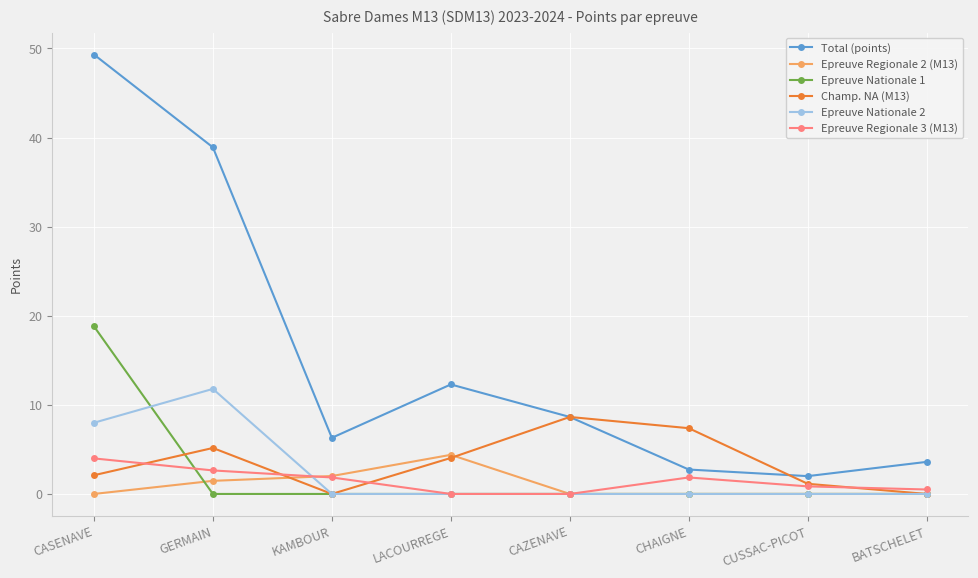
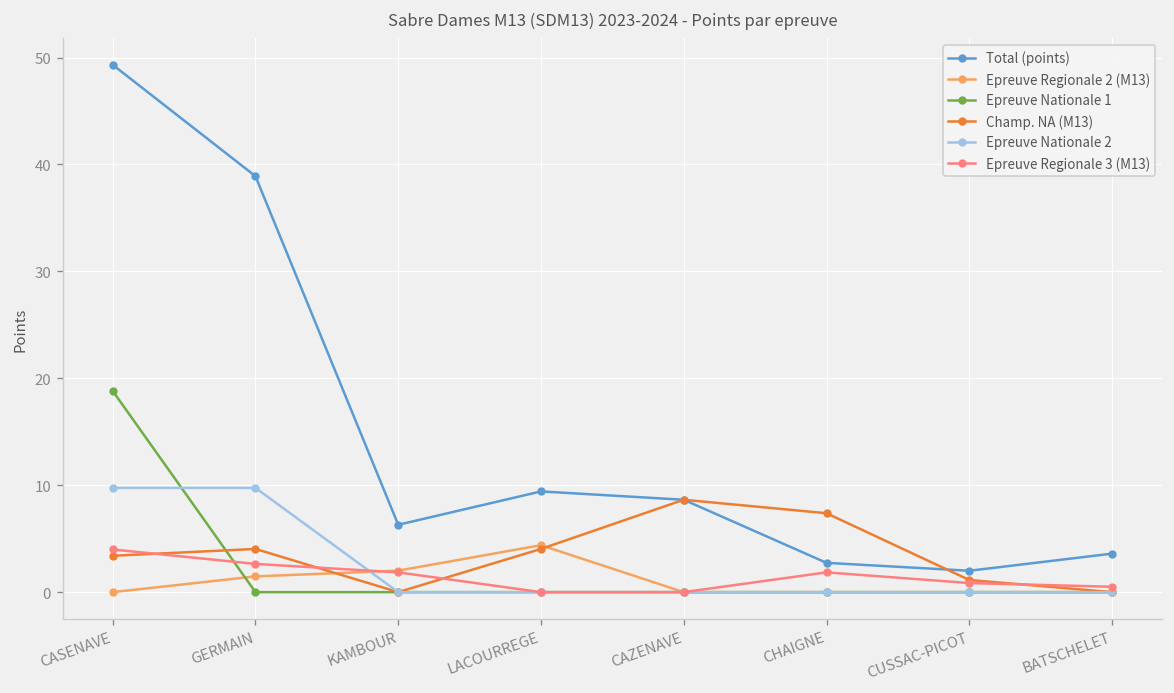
  {
    "Total (points)": {
      "CASENAVE": 49,
      "GERMAIN": 39,
      "KAMBOUR": 6,
-     "LACOURREGE": 12,
+     "LACOURREGE": 9,
      "CHAIGNE": 3,
      "CUSSAC-PICOT": 2,
      "BATSCHELET": 4
    },
    "Epreuve Nationale 1": {
      "CASENAVE": 19,
      "GERMAIN": 0
    },
    "Champ. NA (M13)": {
-     "CASENAVE": 2,
-     "GERMAIN": 5,
+     "CASENAVE": 3,
+     "GERMAIN": 4,
      "LACOURREGE": 4,
      "CHAIGNE": 7,
      "CUSSAC-PICOT": 1
    },
    "Epreuve Nationale 2": {
-     "CASENAVE": 8,
-     "GERMAIN": 12
+     "CASENAVE": 10,
+     "GERMAIN": 10
    }
  }
